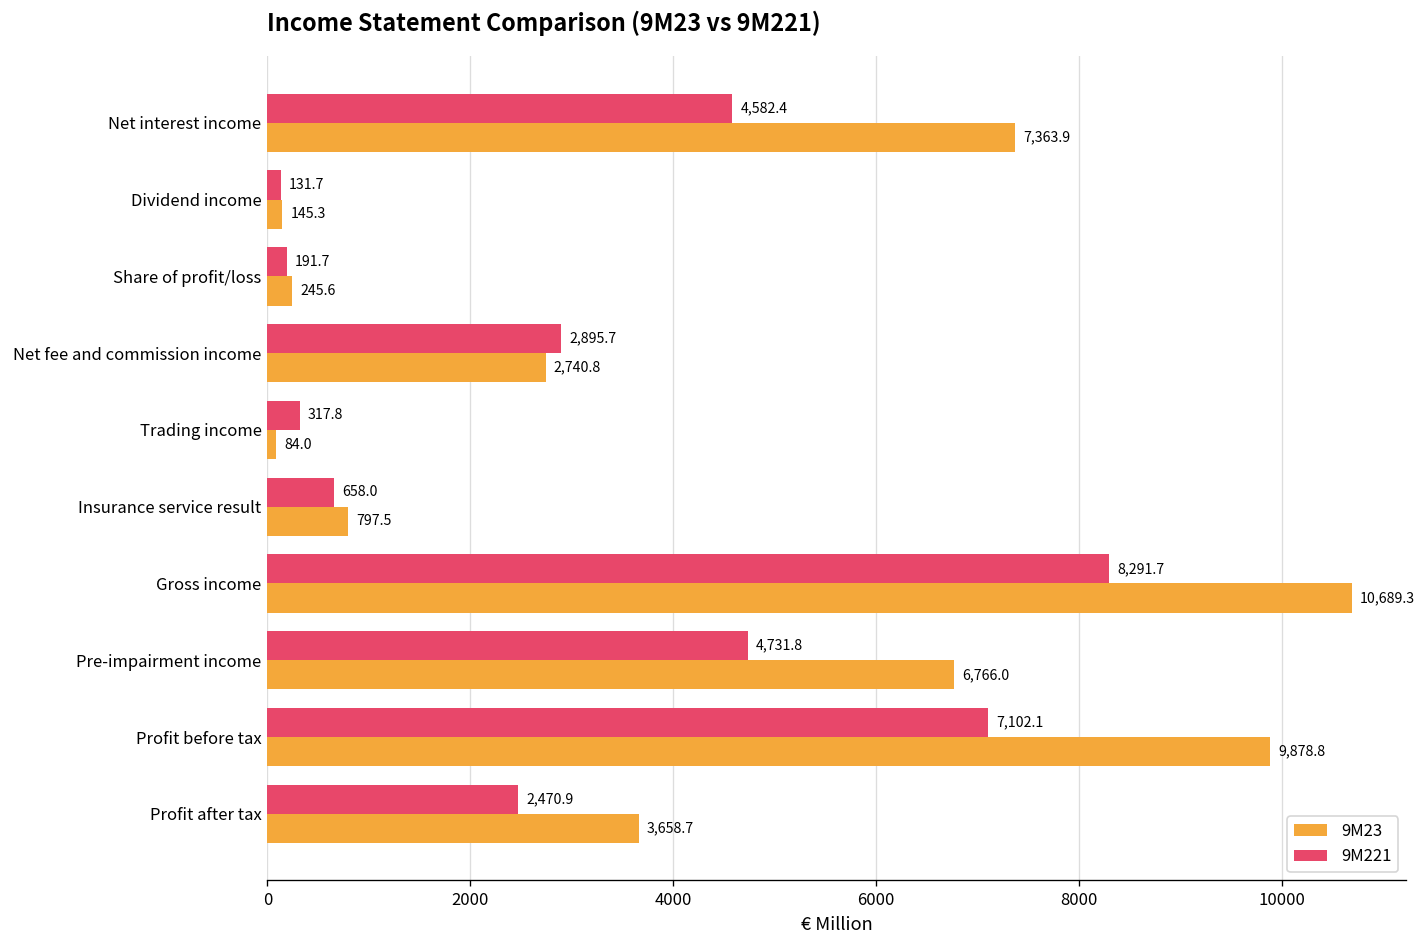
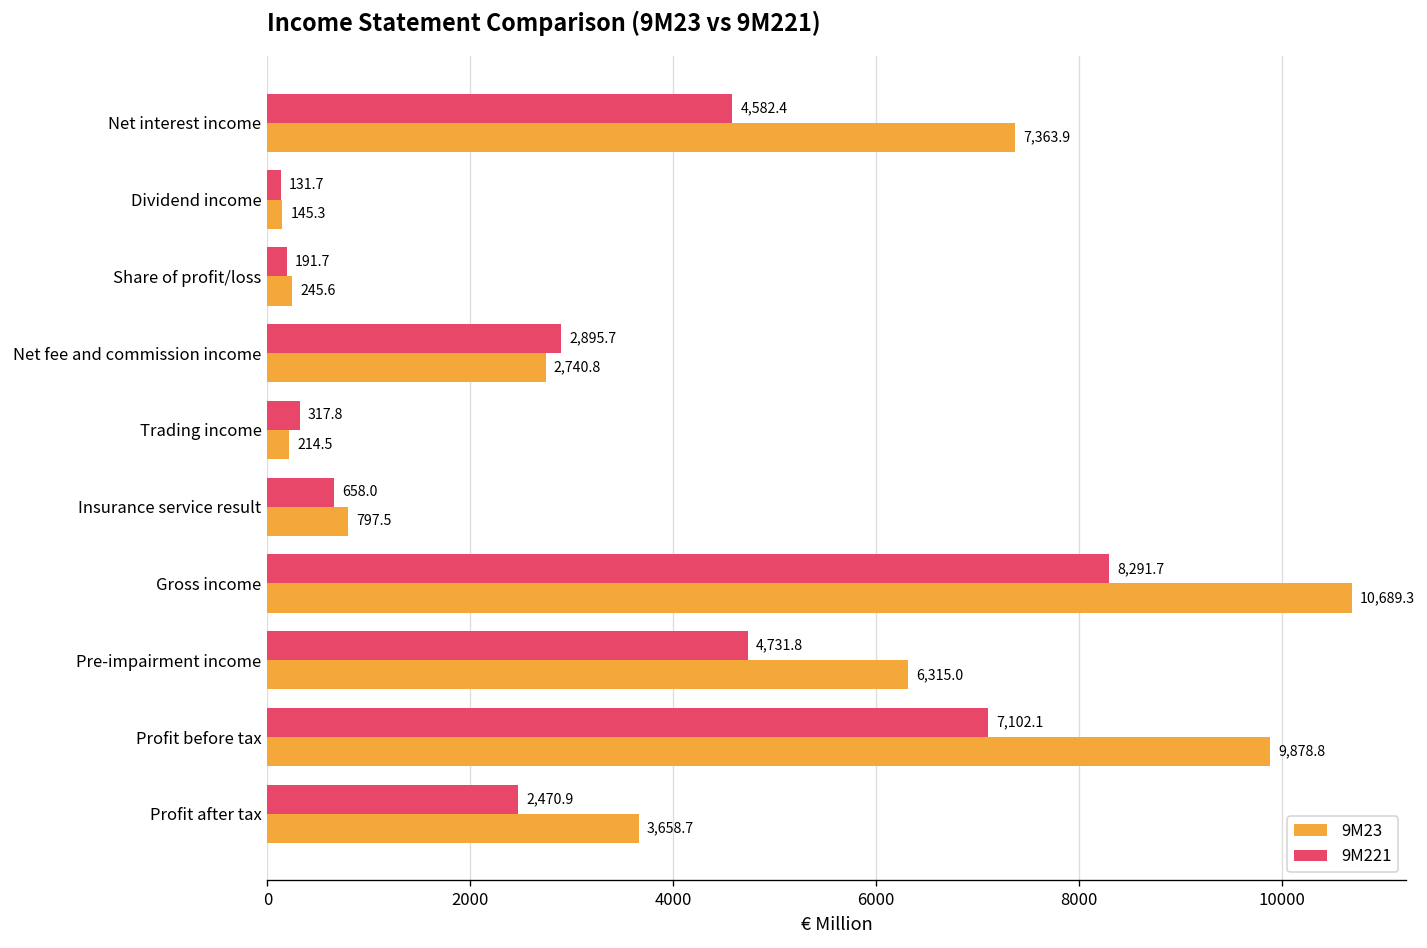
  {
    "9M23": {
      "Net interest income": "7,363.9",
      "Dividend income": "145.3",
      "Share of profit/loss": "245.6",
      "Net fee and commission income": "2,740.8",
-     "Trading income": "84.0",
+     "Trading income": "214.5",
      "Insurance service result": "797.5",
      "Gross income": "10,689.3",
-     "Pre-impairment income": "6,766.0",
+     "Pre-impairment income": "6,315.0",
      "Profit before tax": "9,878.8",
      "Profit after tax": "3,658.7"
    },
    "9M221": {
      "Net interest income": "4,582.4",
      "Dividend income": "131.7",
      "Share of profit/loss": "191.7",
      "Net fee and commission income": "2,895.7",
      "Trading income": "317.8",
      "Insurance service result": "658.0",
      "Gross income": "8,291.7",
      "Pre-impairment income": "4,731.8",
      "Profit before tax": "7,102.1",
      "Profit after tax": "2,470.9"
    }
  }
